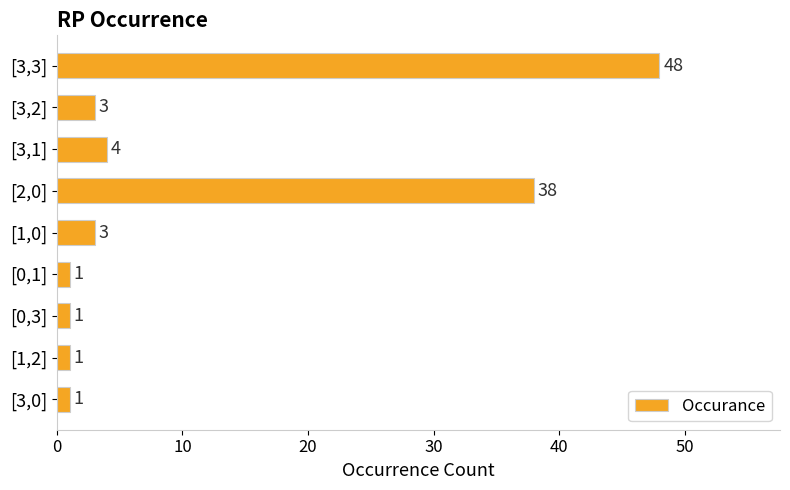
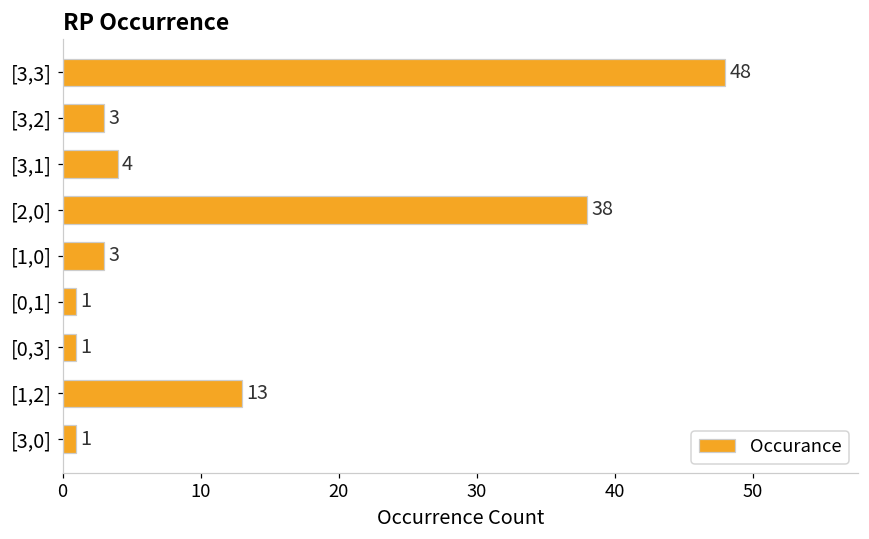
  {
    "[3,3]": 48,
    "[3,2]": 3,
    "[3,1]": 4,
    "[2,0]": 38,
    "[1,0]": 3,
    "[0,1]": 1,
    "[0,3]": 1,
-   "[1,2]": 1,
+   "[1,2]": 13,
    "[3,0]": 1
  }
